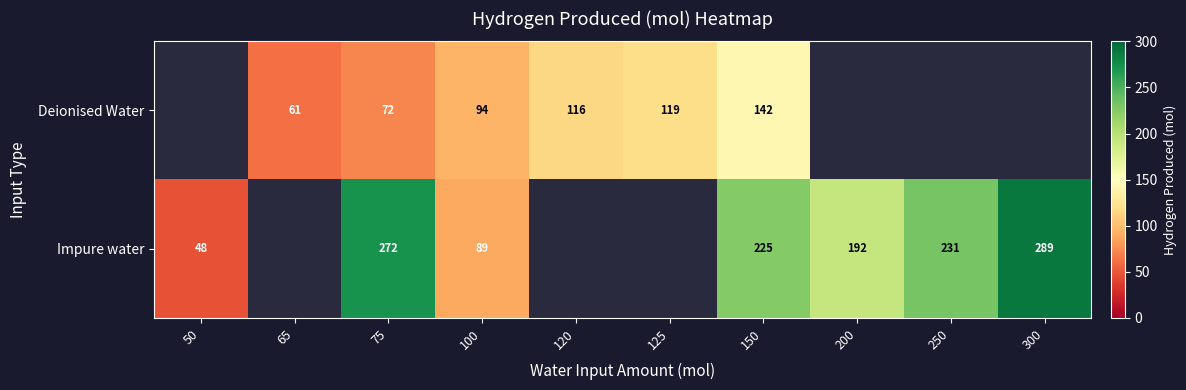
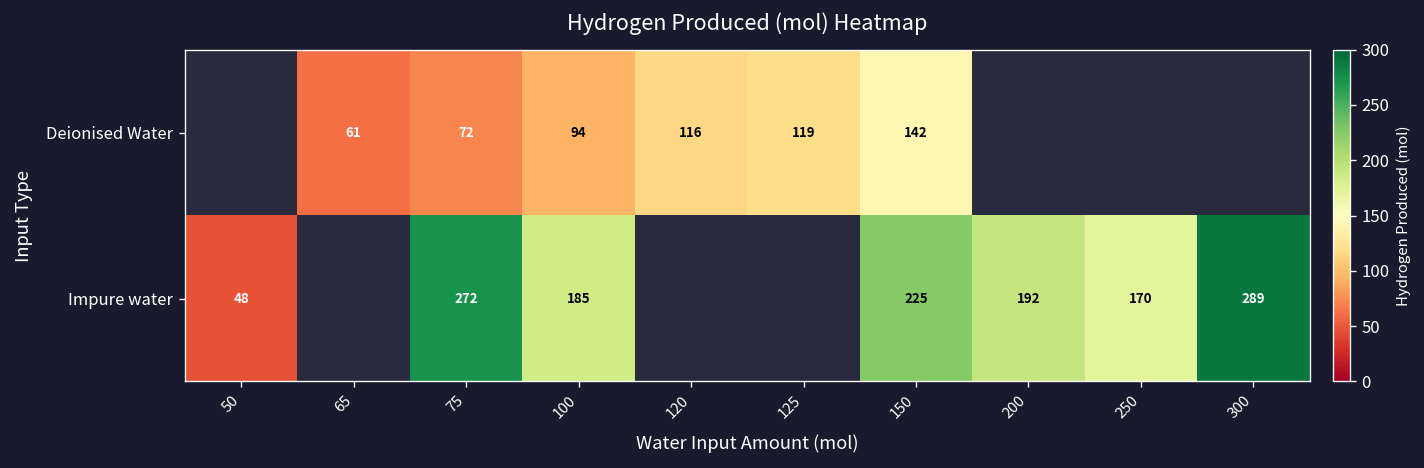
  {
    "Deionised Water": {
      "65": 61,
      "75": 72,
      "100": 94,
      "120": 116,
      "125": 119,
      "150": 142
    },
    "Impure water": {
      "50": 48,
      "75": 272,
-     "100": 89,
+     "100": 185,
      "150": 225,
      "200": 192,
-     "250": 231,
+     "250": 170,
      "300": 289
    }
  }
